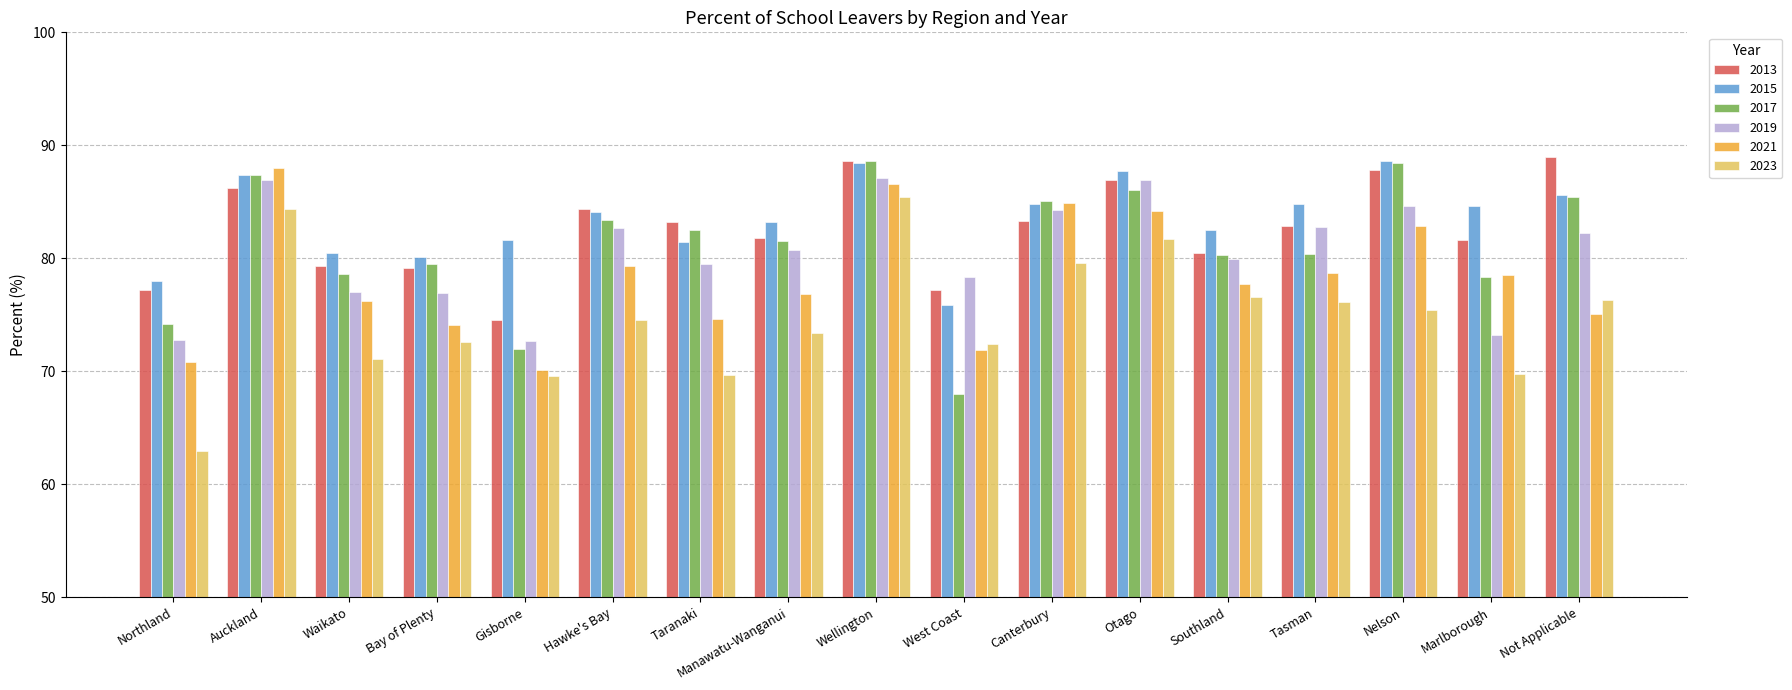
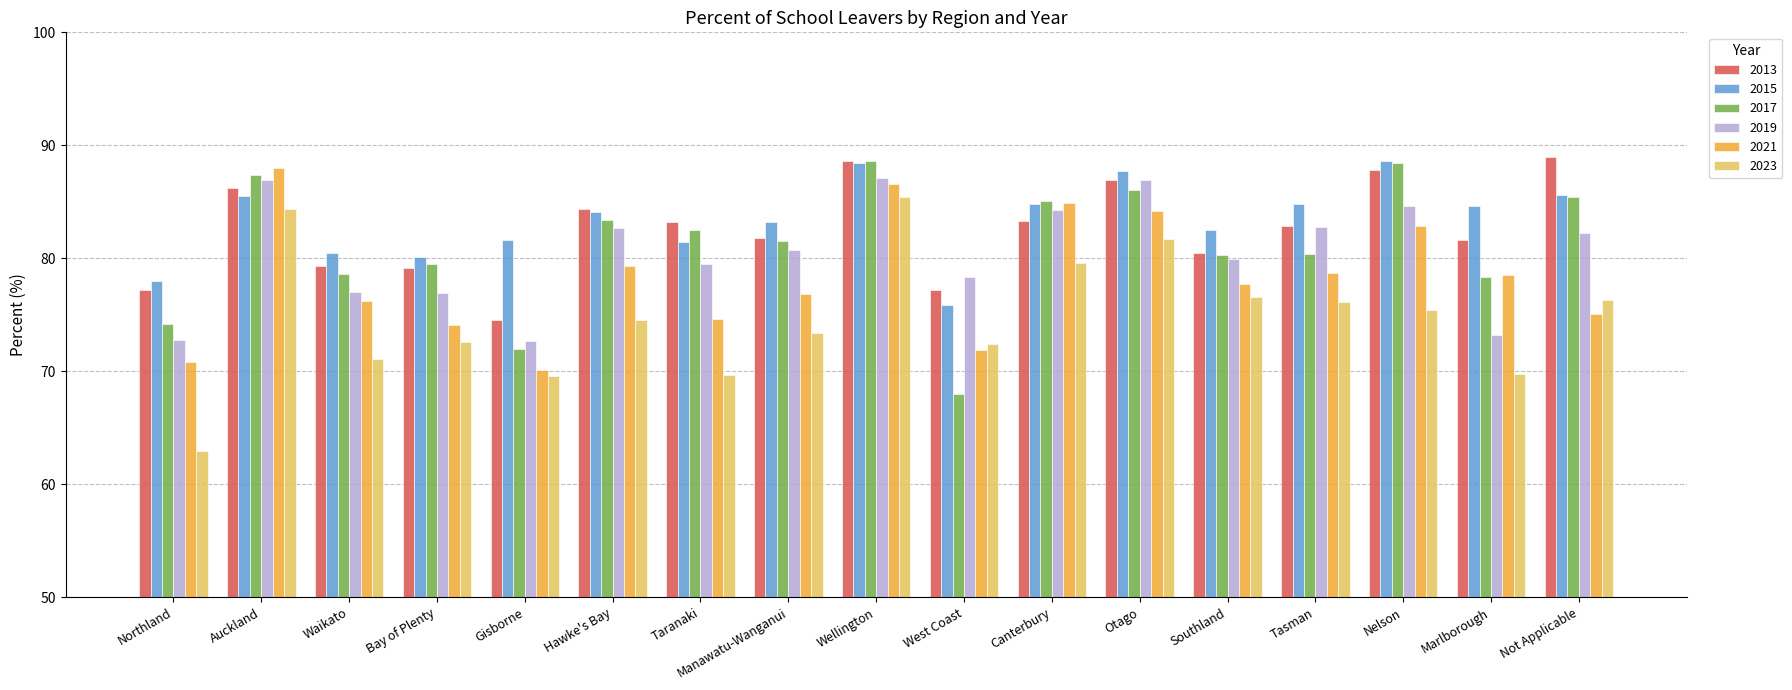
  {
    "2013": {
      "Northland": 77.2,
      "Auckland": 86.2,
      "Waikato": 79.3,
      "Bay of Plenty": 79.1,
      "Gisborne": 74.5,
      "Hawke's Bay": 84.4,
      "Taranaki": 83.2,
      "Manawatu-Wanganui": 81.8,
      "Wellington": 88.6,
      "West Coast": 77.2,
      "Canterbury": 83.3,
      "Otago": 86.9,
      "Southland": 80.5,
      "Tasman": 82.9,
      "Nelson": 87.8,
      "Marlborough": 81.6,
      "Not Applicable": 89.0
    },
    "2015": {
      "Northland": 78.0,
-     "Auckland": 87.4,
+     "Auckland": 85.5,
      "Waikato": 80.5,
      "Bay of Plenty": 80.1,
      "Gisborne": 81.6,
      "Hawke's Bay": 84.1,
      "Taranaki": 81.4,
      "Manawatu-Wanganui": 83.2,
      "Wellington": 88.4,
      "West Coast": 75.9,
      "Canterbury": 84.8,
      "Otago": 87.7,
      "Southland": 82.5,
      "Tasman": 84.8,
      "Nelson": 88.6,
      "Marlborough": 84.6,
      "Not Applicable": 85.6
    },
    "2017": {
      "Northland": 74.2,
      "Auckland": 87.4,
      "Waikato": 78.6,
      "Bay of Plenty": 79.5,
      "Gisborne": 72.0,
      "Hawke's Bay": 83.4,
      "Taranaki": 82.5,
      "Manawatu-Wanganui": 81.5,
      "Wellington": 88.6,
      "West Coast": 68.0,
      "Canterbury": 85.1,
      "Otago": 86.0,
      "Southland": 80.3,
      "Tasman": 80.4,
      "Nelson": 88.4,
      "Marlborough": 78.3,
      "Not Applicable": 85.4
    },
    "2019": {
      "Northland": 72.8,
      "Auckland": 86.9,
      "Waikato": 77.0,
      "Bay of Plenty": 76.9,
      "Gisborne": 72.7,
      "Hawke's Bay": 82.7,
      "Taranaki": 79.5,
      "Manawatu-Wanganui": 80.7,
      "Wellington": 87.1,
      "West Coast": 78.3,
      "Canterbury": 84.3,
      "Otago": 86.9,
      "Southland": 79.9,
      "Tasman": 82.8,
      "Nelson": 84.6,
      "Marlborough": 73.2,
      "Not Applicable": 82.2
    }
  }
